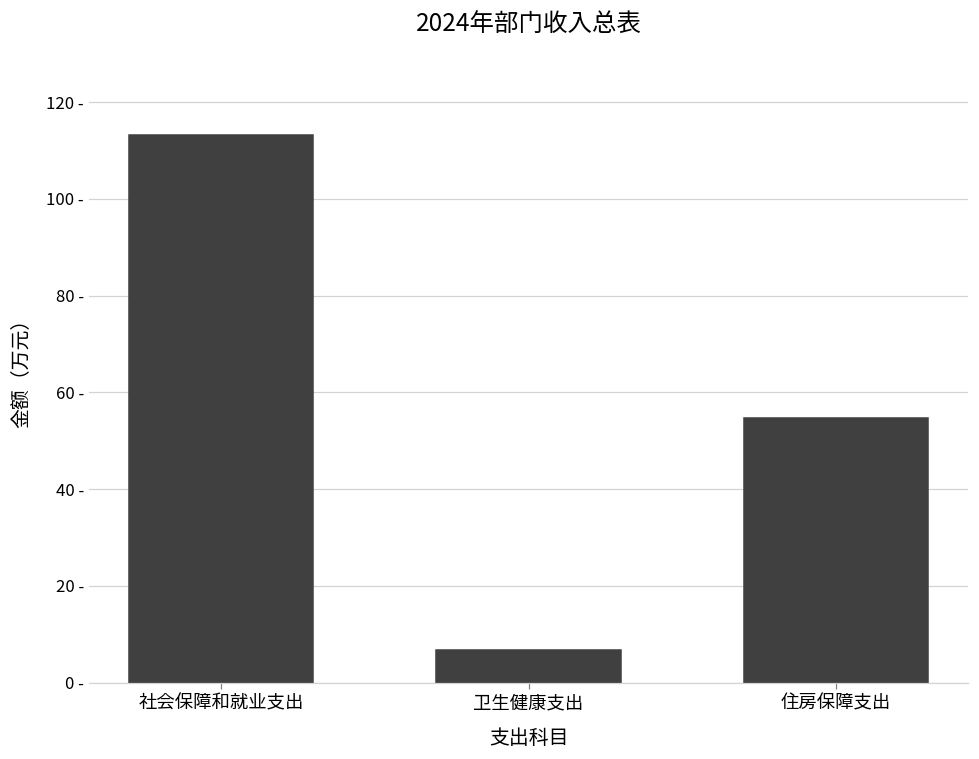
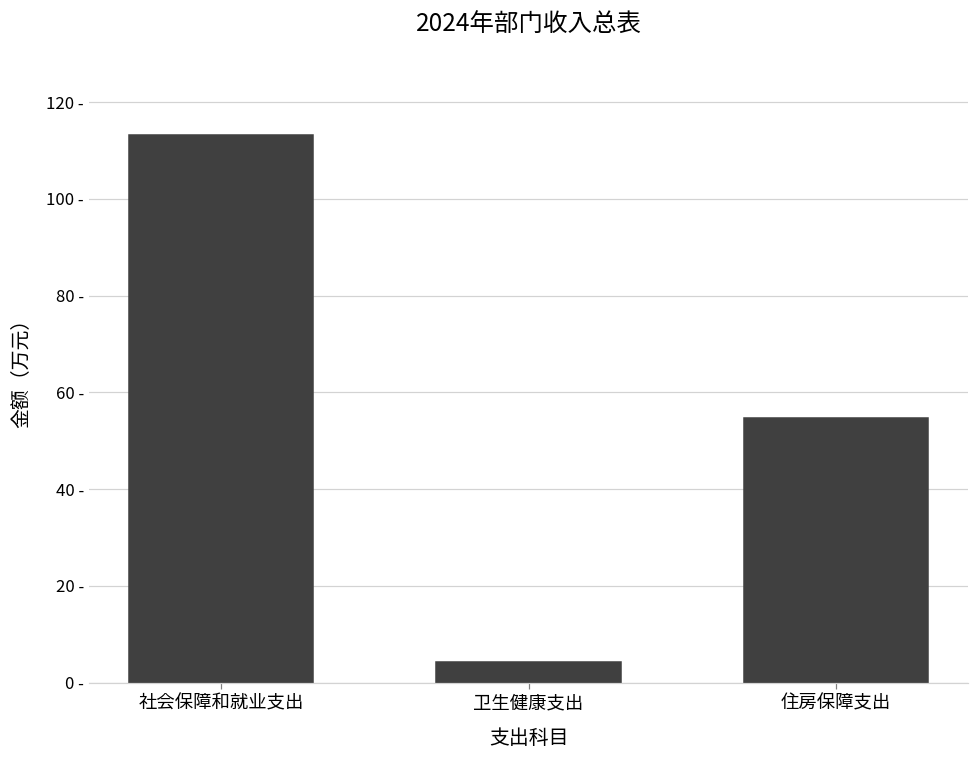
  {
    "社会保障和就业支出": "113 -",
-   "卫生健康支出": "7 -",
+   "卫生健康支出": "4 -",
    "住房保障支出": "55 -"
  }
